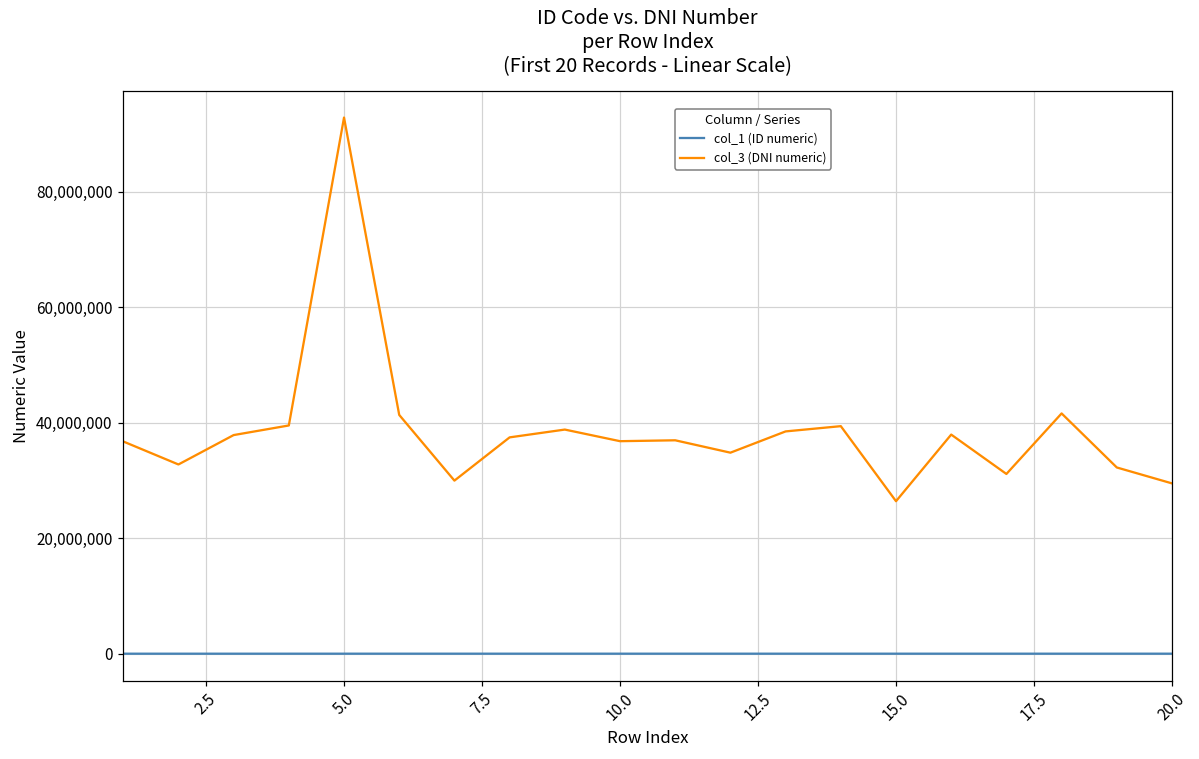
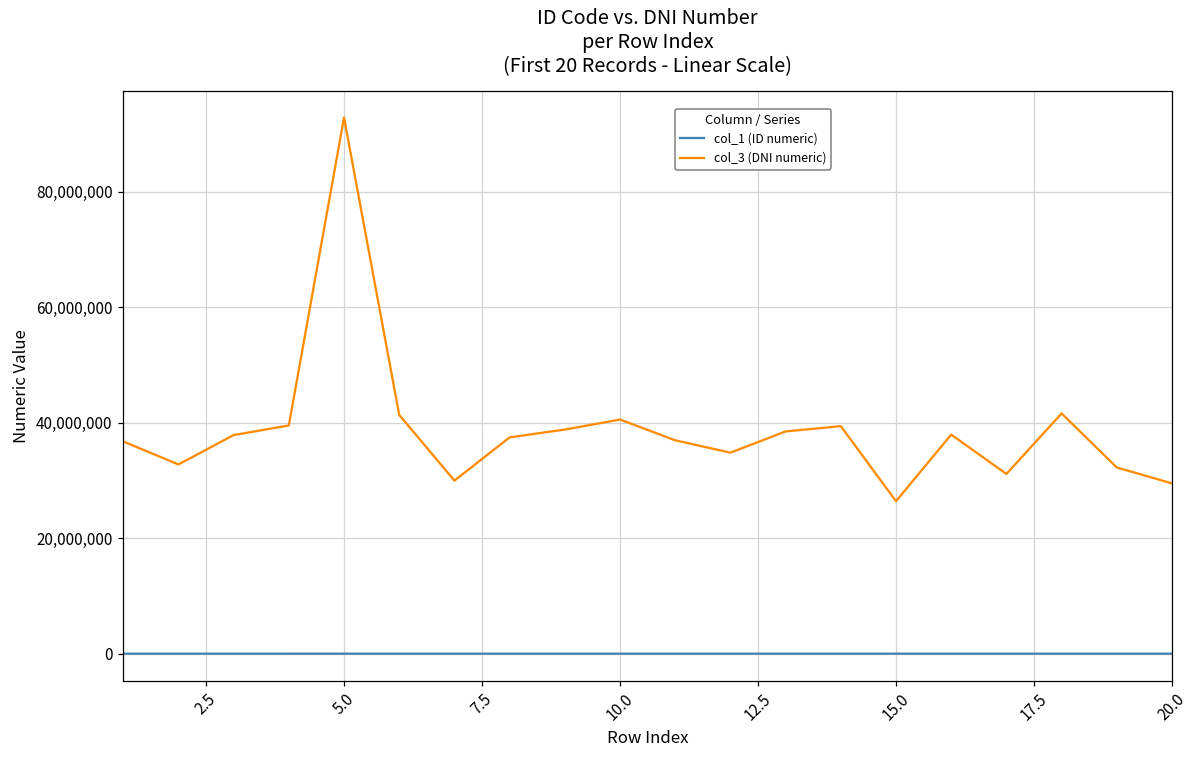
  {
    "col_1 (ID numeric)": {
      "5.0": "0",
      "10.0": "0",
      "15.0": "0",
      "20.0": "0"
    },
    "col_3 (DNI numeric)": {
      "5.0": "93,000,000",
-     "10.0": "37,000,000",
+     "10.0": "41,000,000",
      "15.0": "26,000,000",
      "20.0": "29,000,000"
    }
  }
